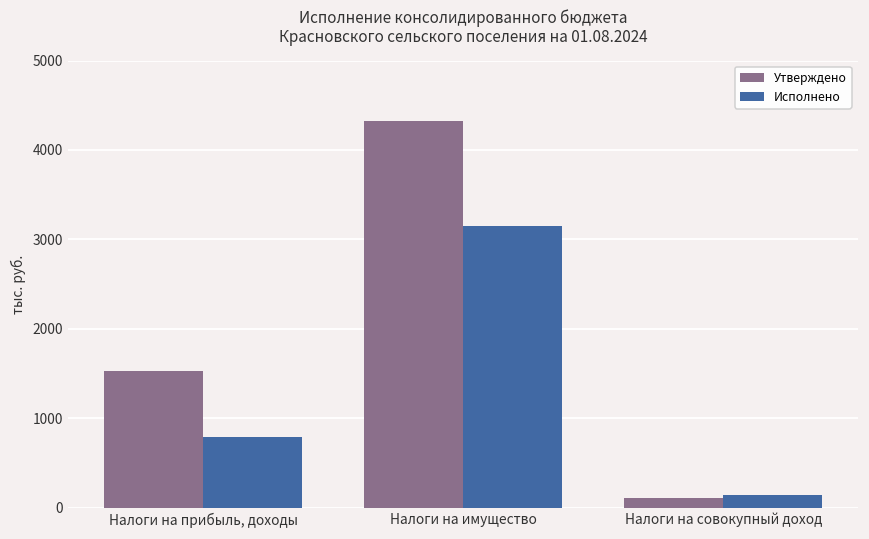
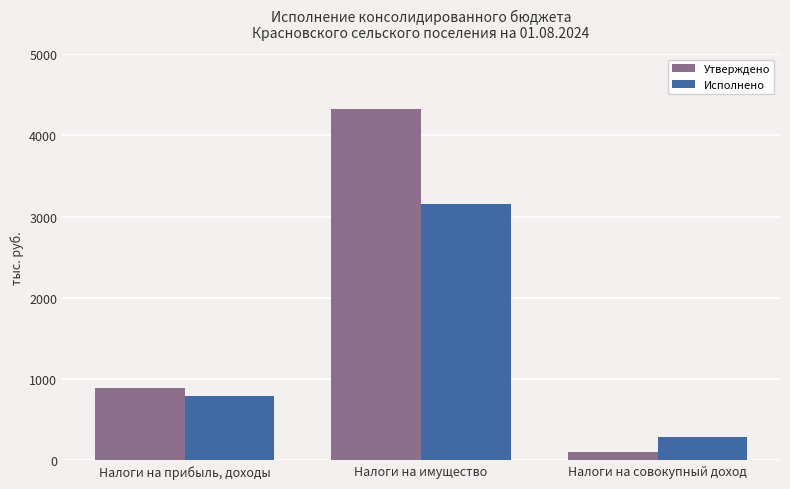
  {
    "Утверждено": {
-     "Налоги на прибыль, доходы": 1500,
+     "Налоги на прибыль, доходы": 900,
      "Налоги на имущество": 4300,
      "Налоги на совокупный доход": 100
    },
    "Исполнено": {
      "Налоги на прибыль, доходы": 800,
      "Налоги на имущество": 3200,
-     "Налоги на совокупный доход": 100
+     "Налоги на совокупный доход": 300
    }
  }
